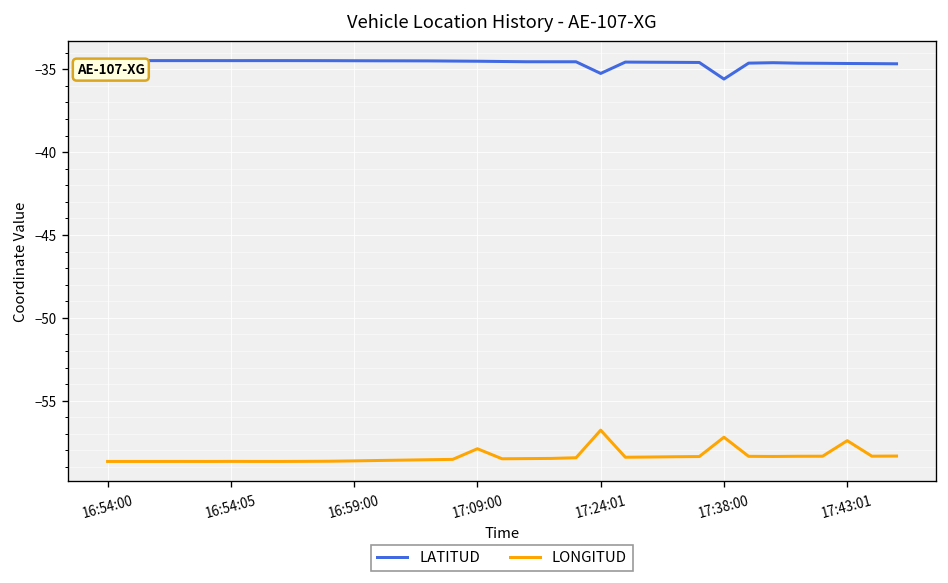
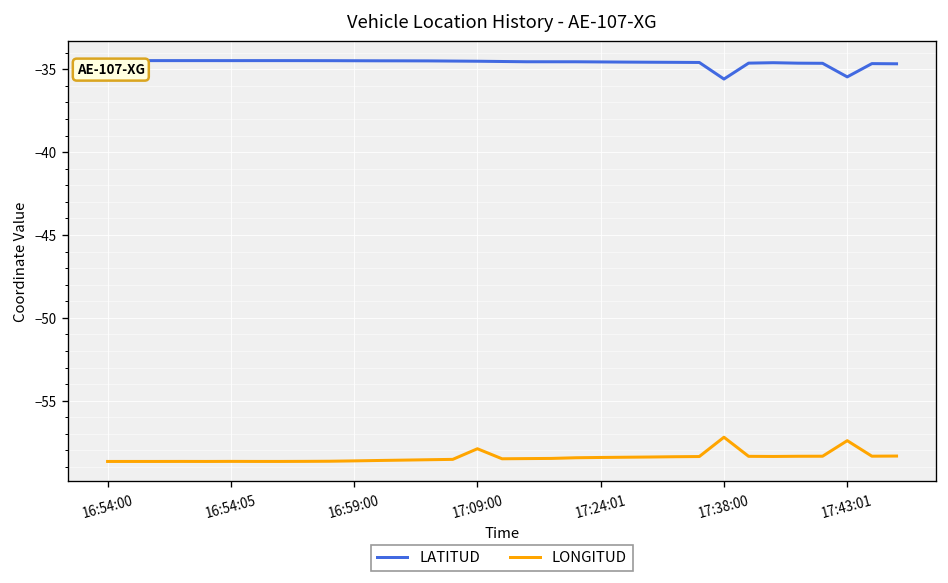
  {
    "LATITUD": {
      "16:54:05": -34.5,
      "16:59:00": -34.5,
      "17:09:00": -34.5,
-     "17:24:01": -35.2,
+     "17:24:01": -34.6,
      "17:38:00": -35.6,
-     "17:43:01": -34.6
+     "17:43:01": -35.5
    },
    "LONGITUD": {
      "16:54:00": -58.7,
      "16:54:05": -58.7,
      "16:59:00": -58.6,
      "17:09:00": -57.9,
-     "17:24:01": -56.8,
+     "17:24:01": -58.4,
      "17:38:00": -57.2,
      "17:43:01": -57.4
    }
  }
